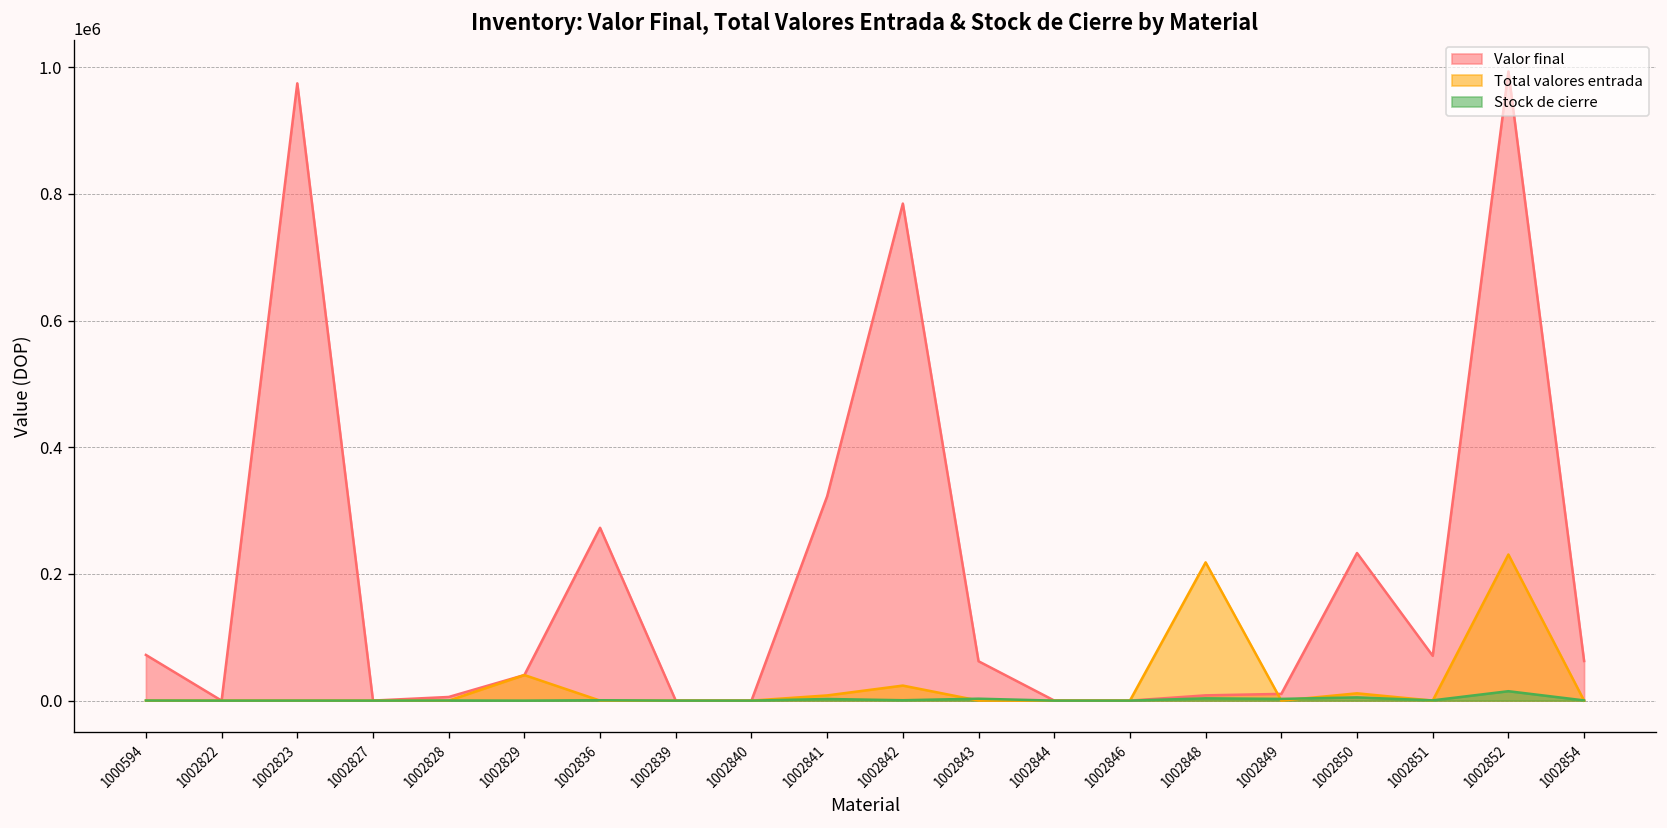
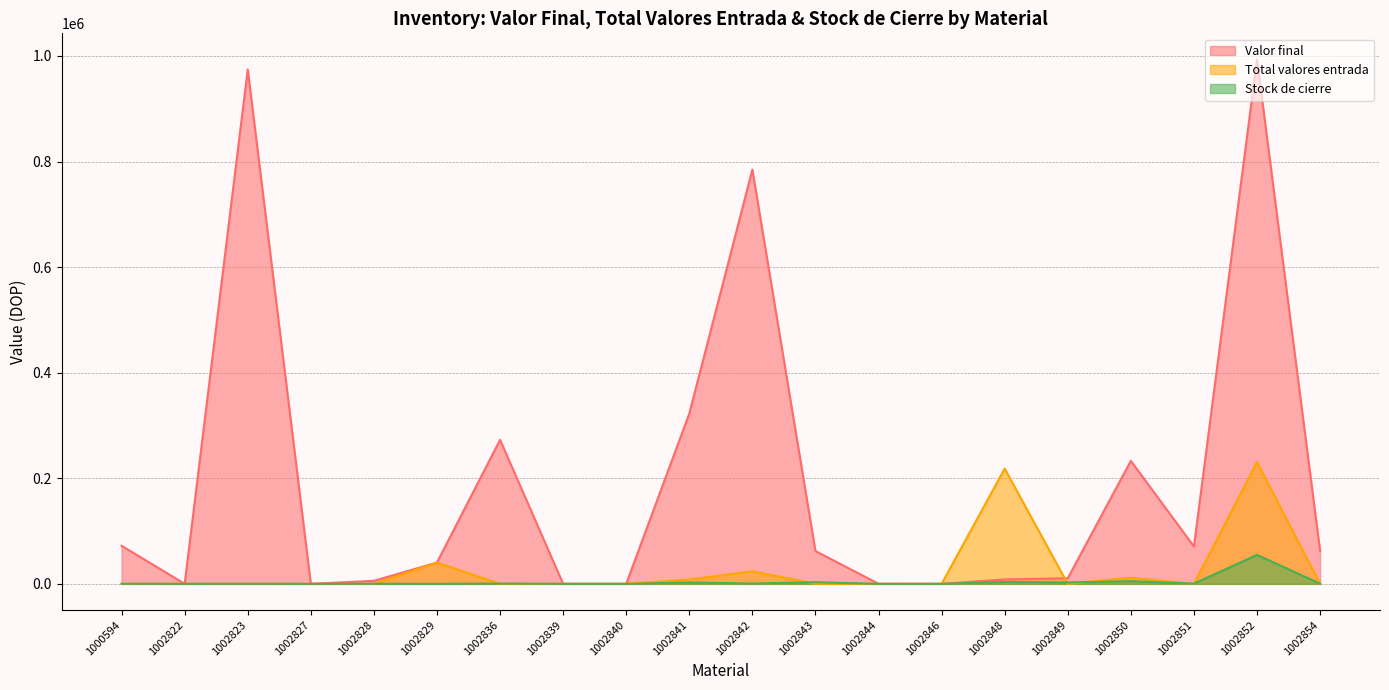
  {
    "Valor final": {
      "1000594": 70000,
      "1002823": 970000,
      "1002828": 10000,
      "1002836": 270000,
      "1002841": 320000,
      "1002842": 780000,
      "1002843": 60000,
      "1002849": 10000,
      "1002850": 230000,
      "1002851": 70000,
      "1002854": 60000
    },
    "Total valores entrada": {
      "1002841": 10000,
      "1002842": 20000,
      "1002848": 220000,
      "1002850": 10000,
      "1002852": 230000
    },
    "Stock de cierre": {
      "1002829": 0,
      "1002841": 0,
      "1002842": 0,
      "1002850": 10000,
-     "1002852": 10000
+     "1002852": 50000
    }
  }
